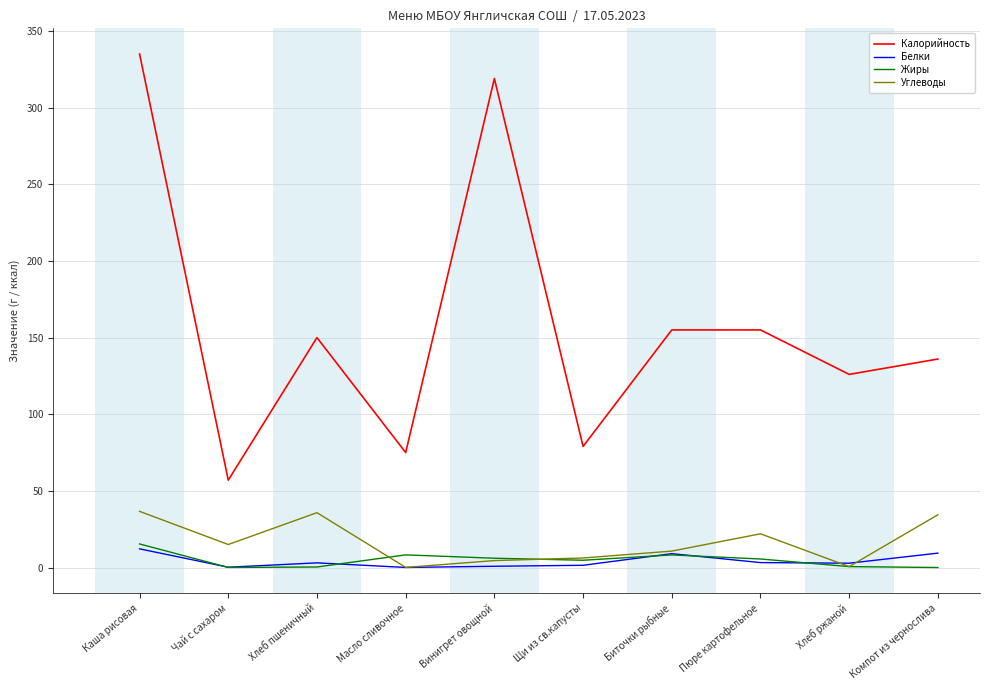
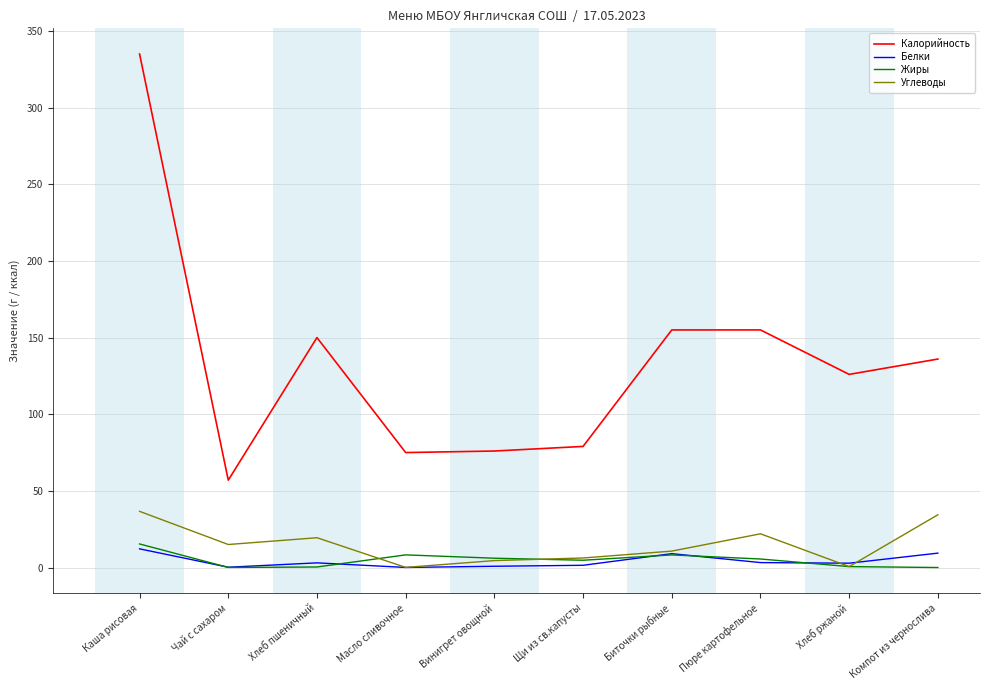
  {
    "Калорийность": {
      "Каша рисовая": 335,
      "Чай с сахаром": 57,
      "Хлеб пшеничный": 150,
      "Масло сливочное": 75,
-     "Винигрет овощной": 319,
+     "Винигрет овощной": 76,
      "Щи из св.капусты": 79,
      "Биточки рыбные": 155,
      "Пюре картофельное": 155,
      "Хлеб ржаной": 126,
      "Компот из чернослива": 136
    },
    "Белки": {
      "Каша рисовая": 12,
      "Хлеб пшеничный": 3,
      "Винигрет овощной": 1,
      "Щи из св.капусты": 1,
      "Пюре картофельное": 3,
      "Хлеб ржаной": 3,
      "Компот из чернослива": 9
    },
    "Жиры": {
      "Каша рисовая": 15,
      "Хлеб пшеничный": 0,
      "Масло сливочное": 8,
      "Пюре картофельное": 6,
      "Компот из чернослива": 0
    },
    "Углеводы": {
      "Каша рисовая": 37,
      "Чай с сахаром": 15,
-     "Хлеб пшеничный": 36,
+     "Хлеб пшеничный": 19,
      "Биточки рыбные": 11,
      "Пюре картофельное": 22,
      "Компот из чернослива": 34
    }
  }
